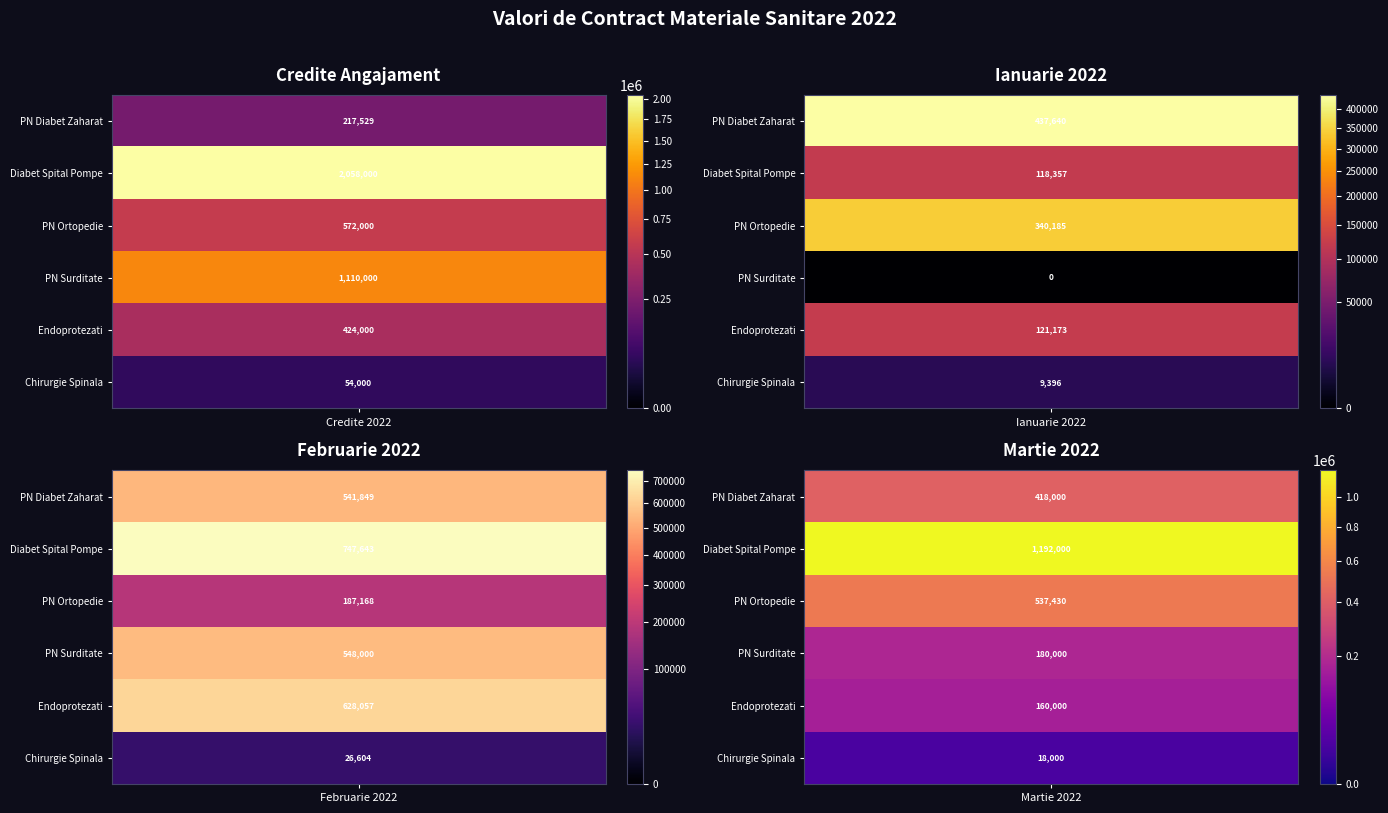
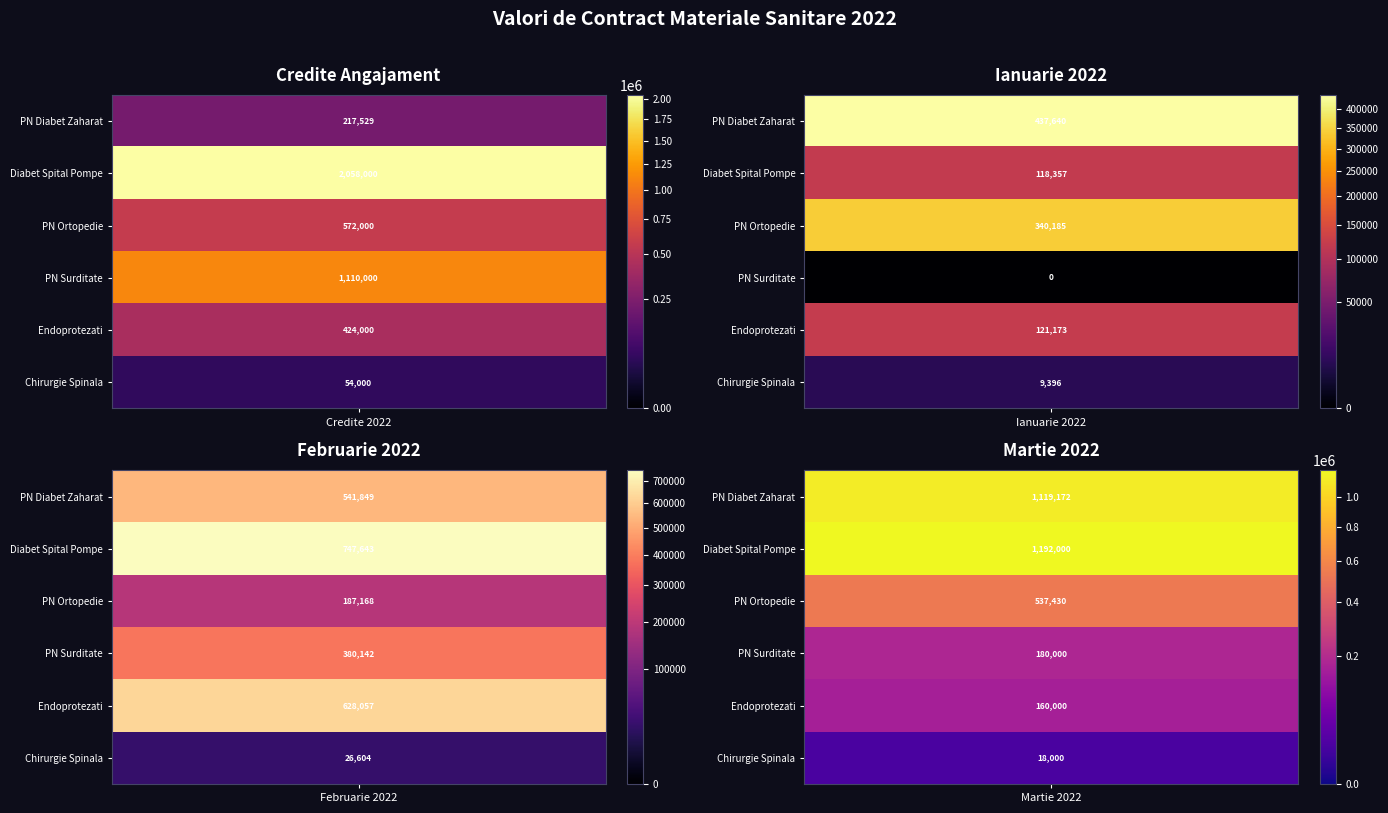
  {
    "Credite Angajament": {
      "PN Diabet Zaharat": {
        "Credite 2022": "217,529"
      },
      "Diabet Spital Pompe": {
        "Credite 2022": "2,058,000"
      },
      "PN Ortopedie": {
        "Credite 2022": "572,000"
      },
      "PN Surditate": {
        "Credite 2022": "1,110,000"
      },
      "Endoprotezati": {
        "Credite 2022": "424,000"
      },
      "Chirurgie Spinala": {
        "Credite 2022": "54,000"
      }
    },
    "Ianuarie 2022": {
      "PN Diabet Zaharat": {
        "Ianuarie 2022": "437,640"
      },
      "Diabet Spital Pompe": {
        "Ianuarie 2022": "118,357"
      },
      "PN Ortopedie": {
        "Ianuarie 2022": "340,185"
      },
      "PN Surditate": {
        "Ianuarie 2022": "0"
      },
      "Endoprotezati": {
        "Ianuarie 2022": "121,173"
      },
      "Chirurgie Spinala": {
        "Ianuarie 2022": "9,396"
      }
    },
    "Februarie 2022": {
      "PN Diabet Zaharat": {
        "Februarie 2022": "541,849"
      },
      "Diabet Spital Pompe": {
        "Februarie 2022": "747,643"
      },
      "PN Ortopedie": {
        "Februarie 2022": "187,168"
      },
      "PN Surditate": {
-       "Februarie 2022": "548,000"
+       "Februarie 2022": "380,142"
      },
      "Endoprotezati": {
        "Februarie 2022": "628,057"
      },
      "Chirurgie Spinala": {
        "Februarie 2022": "26,604"
      }
    },
    "Martie 2022": {
      "PN Diabet Zaharat": {
-       "Martie 2022": "418,000"
+       "Martie 2022": "1,119,172"
      },
      "Diabet Spital Pompe": {
        "Martie 2022": "1,192,000"
      },
      "PN Ortopedie": {
        "Martie 2022": "537,430"
      },
      "PN Surditate": {
        "Martie 2022": "180,000"
      },
      "Endoprotezati": {
        "Martie 2022": "160,000"
      },
      "Chirurgie Spinala": {
        "Martie 2022": "18,000"
      }
    }
  }
